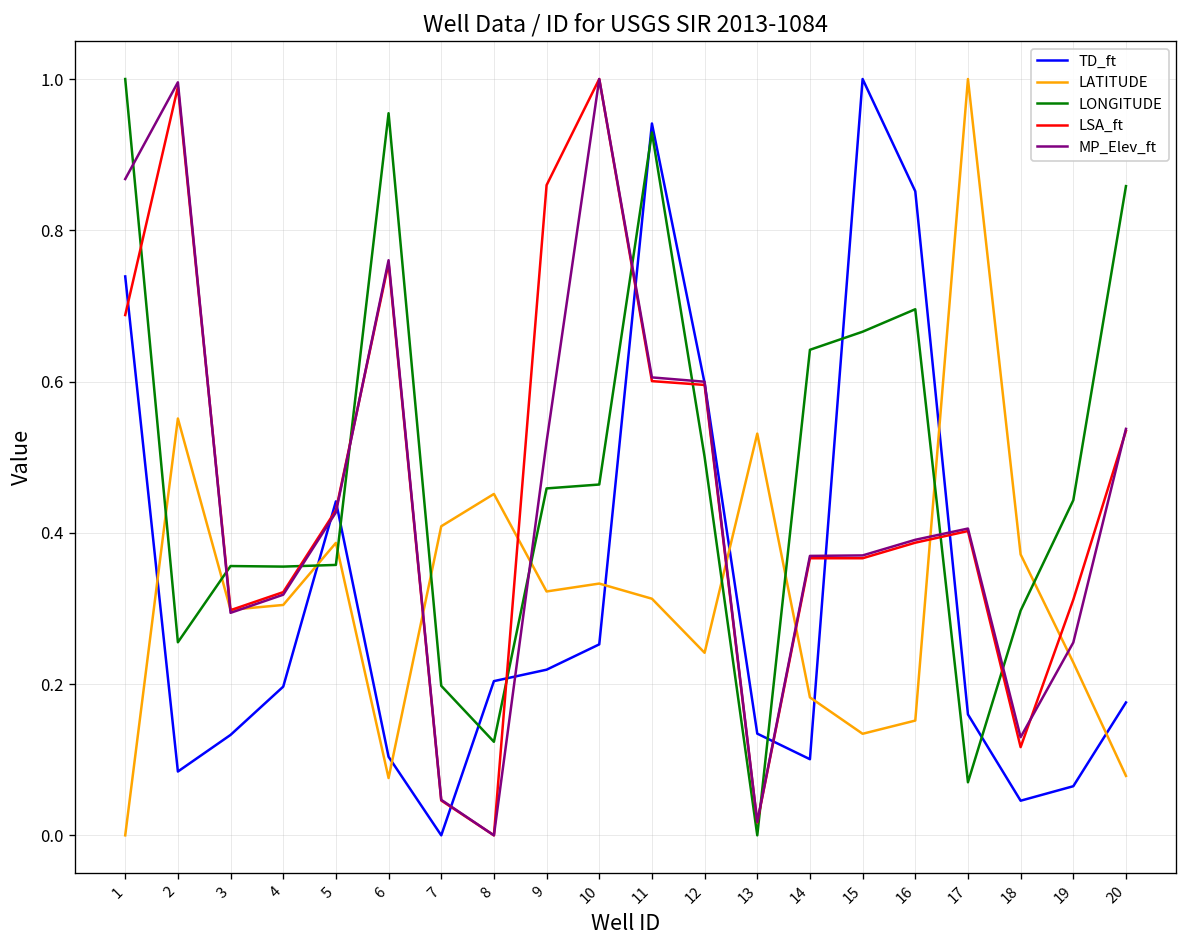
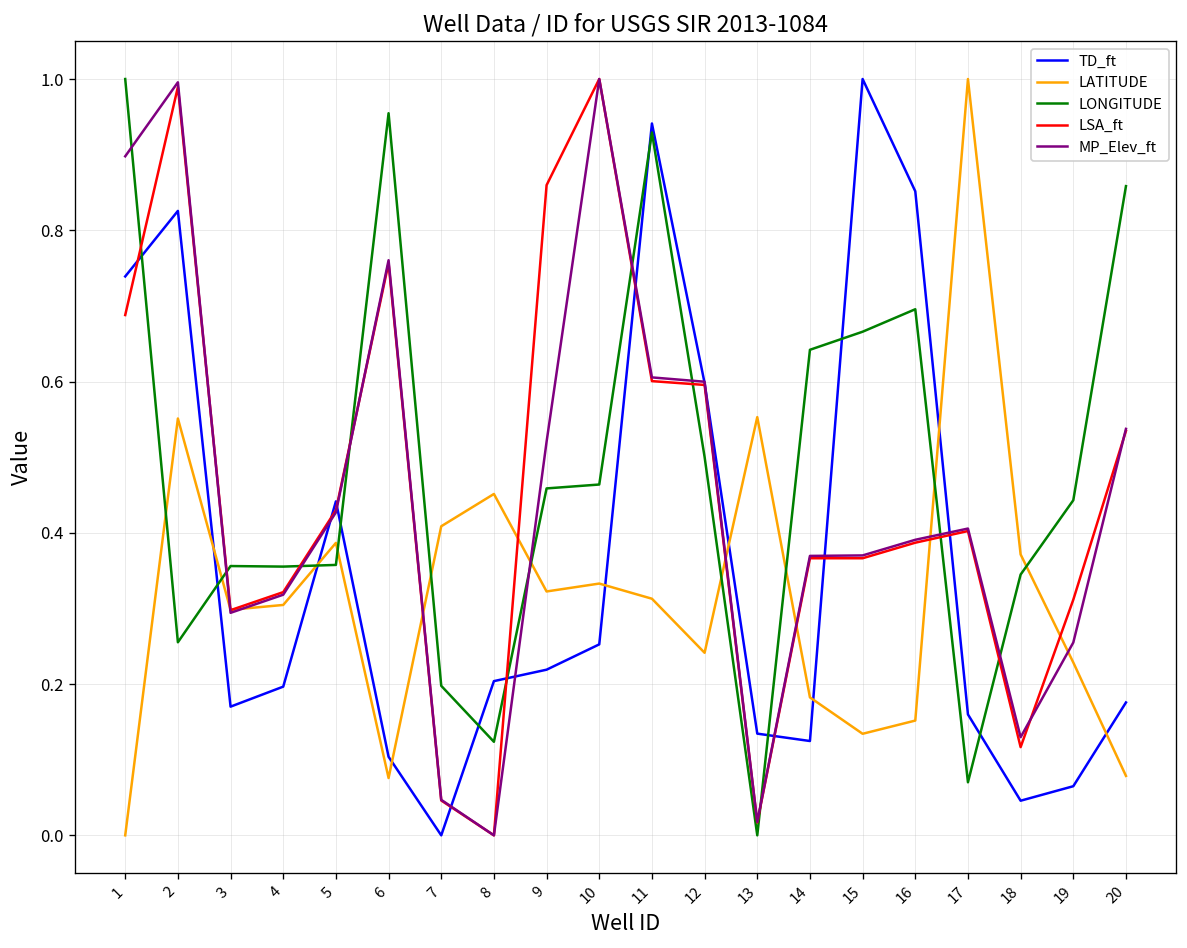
  {
    "TD_ft": {
      "1": 0.74,
-     "2": 0.08,
-     "3": 0.13,
+     "2": 0.83,
+     "3": 0.17,
      "4": 0.20,
      "5": 0.44,
      "6": 0.10,
      "7": 0.00,
      "8": 0.20,
      "9": 0.22,
      "10": 0.25,
      "11": 0.94,
      "13": 0.13,
-     "14": 0.10,
+     "14": 0.12,
      "15": 1.00,
      "16": 0.85,
      "17": 0.16,
      "18": 0.05,
      "19": 0.06,
      "20": 0.18
    },
    "LATITUDE": {
      "1": 0.00,
      "2": 0.55,
      "4": 0.30,
      "5": 0.39,
      "6": 0.08,
      "7": 0.41,
      "8": 0.45,
      "9": 0.32,
      "10": 0.33,
      "11": 0.31,
      "12": 0.24,
-     "13": 0.53,
+     "13": 0.55,
      "14": 0.18,
      "15": 0.13,
      "16": 0.15,
      "17": 1.00,
      "18": 0.37,
      "19": 0.23,
      "20": 0.08
    },
    "LONGITUDE": {
      "1": 1.00,
      "2": 0.26,
      "3": 0.36,
      "4": 0.36,
      "5": 0.36,
      "6": 0.95,
      "7": 0.20,
      "8": 0.12,
      "9": 0.46,
      "10": 0.46,
      "11": 0.93,
      "12": 0.50,
      "13": 0.00,
      "14": 0.64,
      "15": 0.67,
      "16": 0.70,
      "17": 0.07,
-     "18": 0.30,
+     "18": 0.34,
      "19": 0.44,
      "20": 0.86
    },
    "LSA_ft": {
      "1": 0.69,
      "2": 0.99,
      "9": 0.86,
      "11": 0.60,
      "18": 0.12,
      "19": 0.31
    },
    "MP_Elev_ft": {
-     "1": 0.87,
+     "1": 0.90,
      "2": 1.00,
      "9": 0.52,
      "11": 0.61,
      "18": 0.13,
      "19": 0.25
    }
  }
